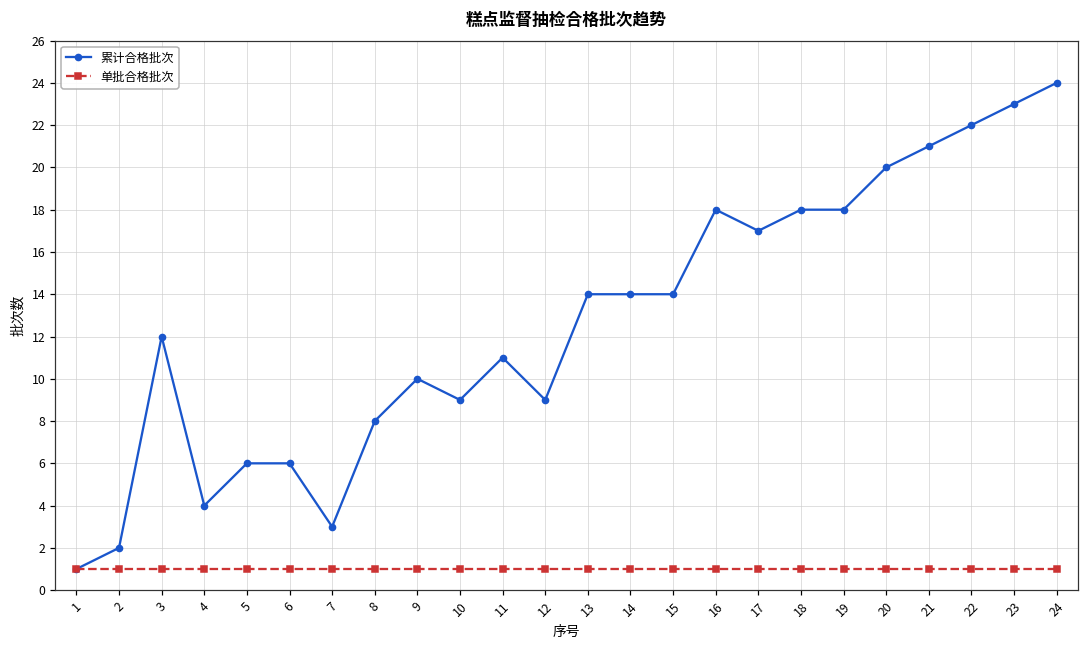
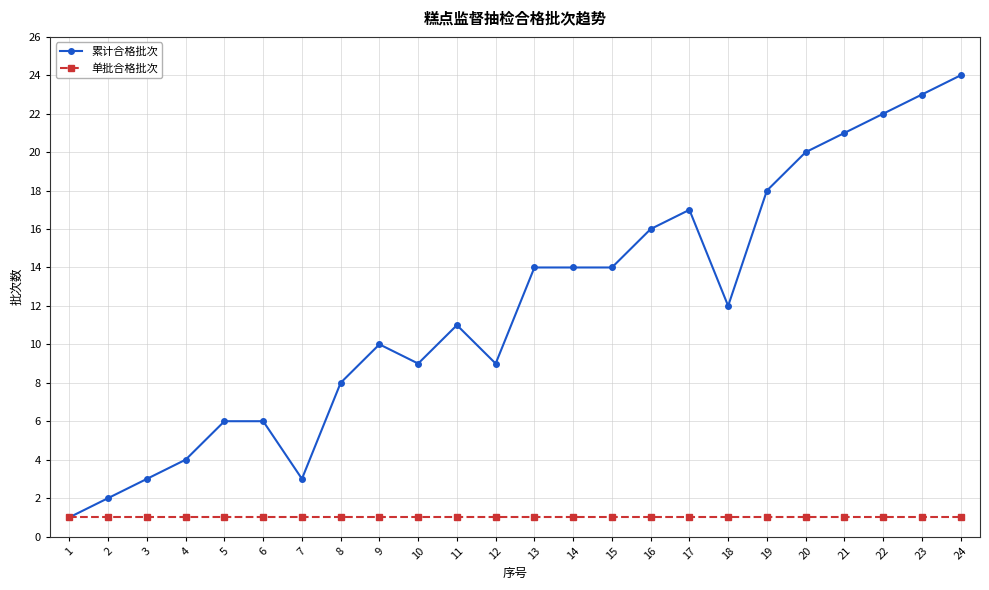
  {
    "累计合格批次": {
      "2": 2,
-     "3": 12,
+     "3": 3,
      "4": 4,
      "5": 6,
      "6": 6,
      "7": 3,
      "8": 8,
      "9": 10,
      "10": 9,
      "11": 11,
      "12": 9,
      "13": 14,
      "14": 14,
      "15": 14,
-     "16": 18,
+     "16": 16,
      "17": 17,
-     "18": 18,
+     "18": 12,
      "19": 18,
      "20": 20,
      "21": 21,
      "22": 22,
      "23": 23,
      "24": 24
    },
    "单批合格批次": {
      "2": 1,
      "3": 1,
      "4": 1,
      "5": 1,
      "6": 1,
      "7": 1,
      "8": 1,
      "9": 1,
      "10": 1,
      "11": 1,
      "12": 1,
      "13": 1,
      "14": 1,
      "15": 1,
      "16": 1,
      "17": 1,
      "18": 1,
      "19": 1,
      "20": 1,
      "21": 1,
      "22": 1,
      "23": 1,
      "24": 1
    }
  }
